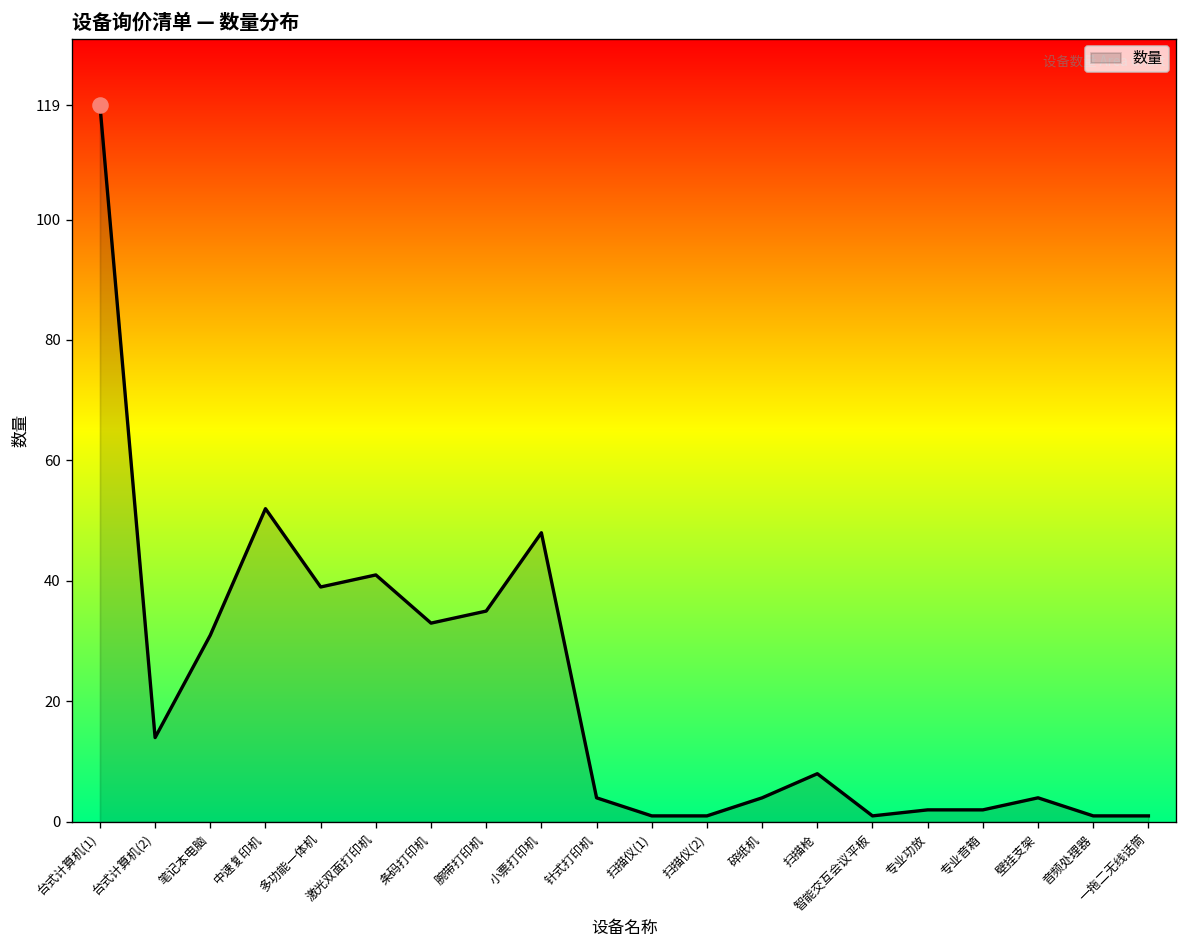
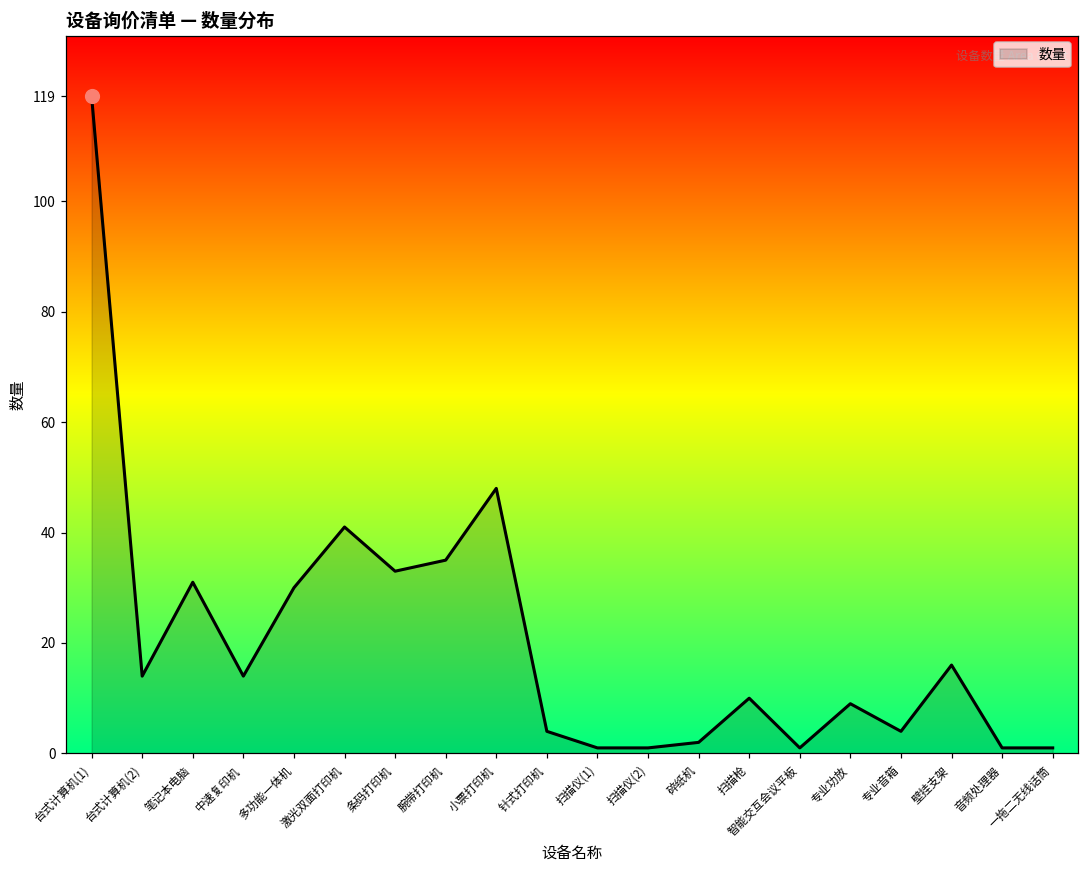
  {
    "数量": {
      "台式计算机(2)": 14,
      "笔记本电脑": 31,
-     "中速复印机": 52,
-     "多功能一体机": 39,
+     "中速复印机": 14,
+     "多功能一体机": 30,
      "激光双面打印机": 41,
      "条码打印机": 33,
      "腕带打印机": 35,
      "小票打印机": 48,
      "针式打印机": 4,
      "扫描仪(1)": 1,
      "扫描仪(2)": 1,
-     "碎纸机": 4,
-     "扫描枪": 8,
+     "碎纸机": 2,
+     "扫描枪": 10,
      "智能交互会议平板": 1,
-     "专业功放": 2,
-     "专业音箱": 2,
-     "壁挂支架": 4,
+     "专业功放": 9,
+     "专业音箱": 4,
+     "壁挂支架": 16,
      "音频处理器": 1,
      "一拖二无线话筒": 1
    }
  }
